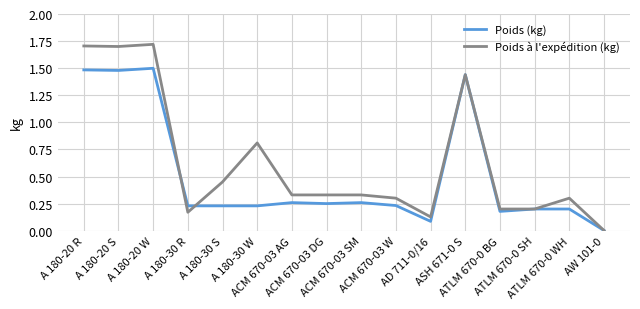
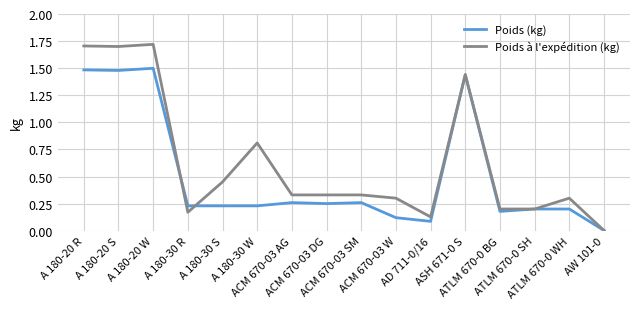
  {
    "Poids (kg)": {
      "A 180-20 R": 1.48,
      "A 180-20 S": 1.48,
      "A 180-20 W": 1.50,
      "A 180-30 R": 0.23,
      "A 180-30 S": 0.23,
      "A 180-30 W": 0.23,
      "ACM 670-03 AG": 0.26,
      "ACM 670-03 DG": 0.25,
      "ACM 670-03 SM": 0.26,
-     "ACM 670-03 W": 0.23,
+     "ACM 670-03 W": 0.12,
      "AD 711-0/16": 0.09,
      "ATLM 670-0 WH": 0.20
    },
    "Poids à l'expédition (kg)": {
      "A 180-20 R": 1.71,
      "A 180-20 S": 1.70,
      "A 180-20 W": 1.72,
      "A 180-30 R": 0.17,
      "A 180-30 S": 0.45,
      "A 180-30 W": 0.81,
      "ACM 670-03 AG": 0.33,
      "ACM 670-03 DG": 0.33,
      "ACM 670-03 SM": 0.33,
      "ACM 670-03 W": 0.30,
      "AD 711-0/16": 0.13,
      "ATLM 670-0 WH": 0.30
    }
  }
